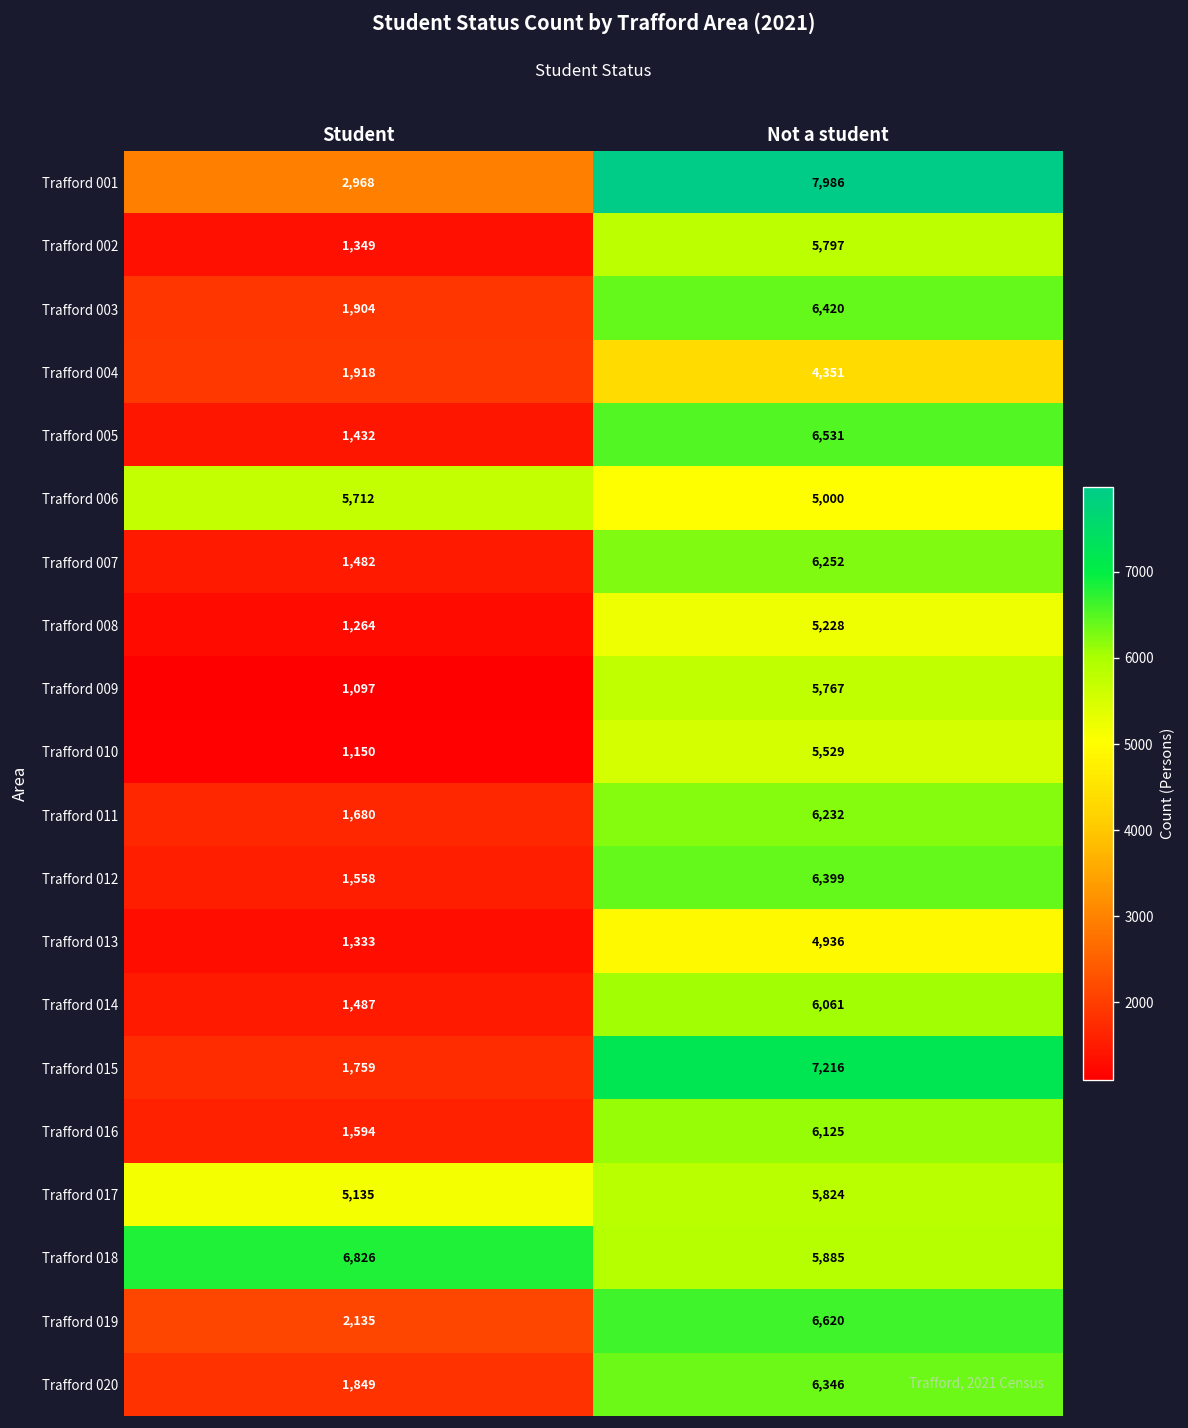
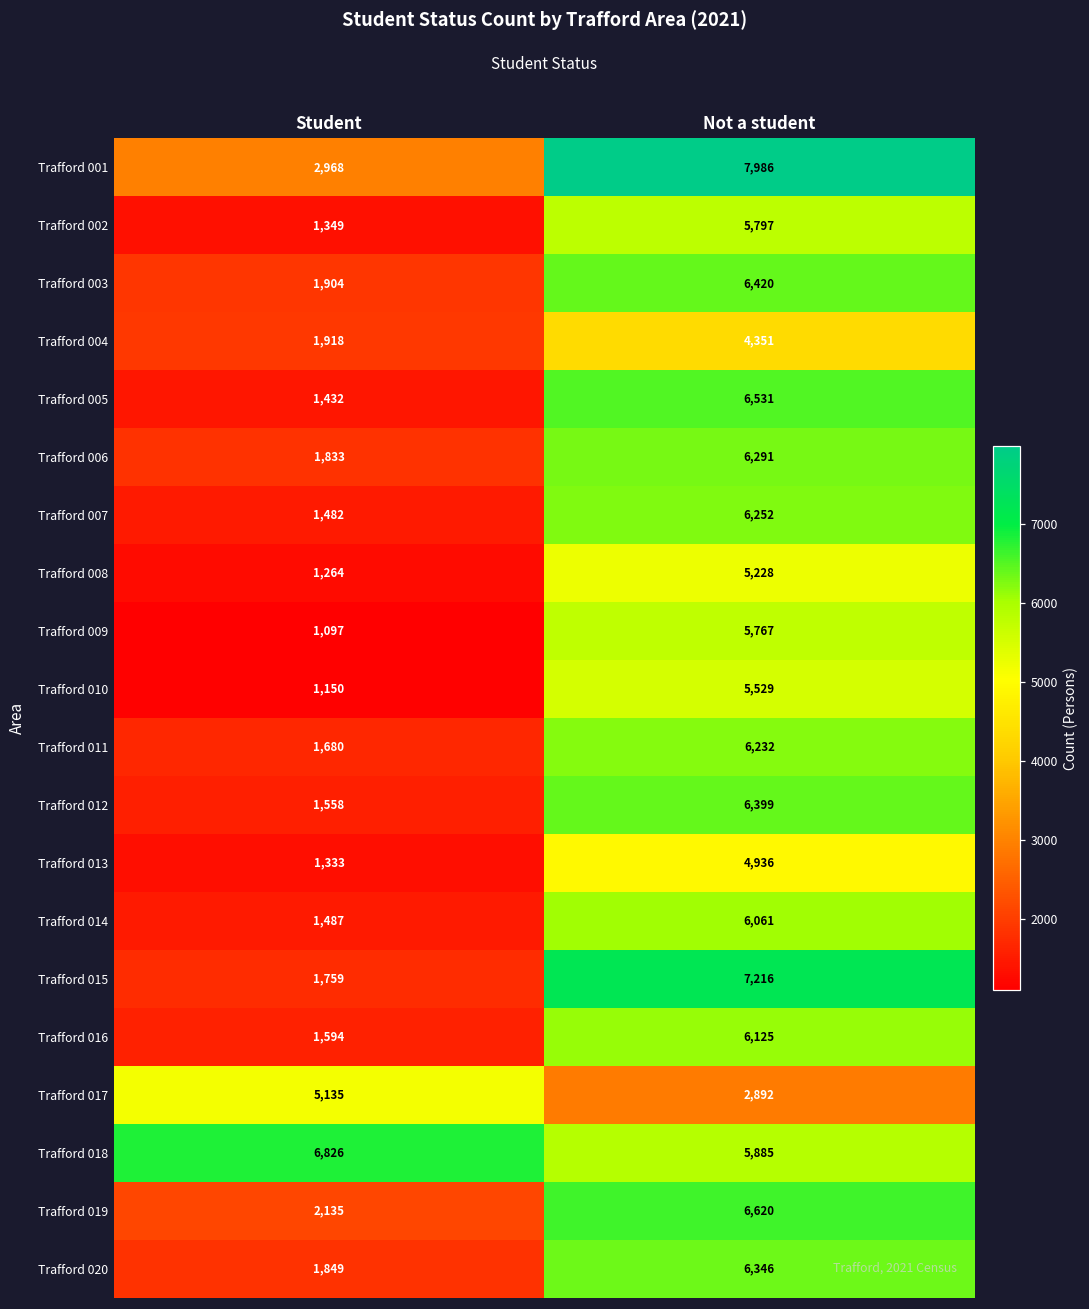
  {
    "Trafford 001": {
      "Student": "2,968",
      "Not a student": "7,986"
    },
    "Trafford 002": {
      "Student": "1,349",
      "Not a student": "5,797"
    },
    "Trafford 003": {
      "Student": "1,904",
      "Not a student": "6,420"
    },
    "Trafford 004": {
      "Student": "1,918",
      "Not a student": "4,351"
    },
    "Trafford 005": {
      "Student": "1,432",
      "Not a student": "6,531"
    },
    "Trafford 006": {
-     "Student": "5,712",
-     "Not a student": "5,000"
+     "Student": "1,833",
+     "Not a student": "6,291"
    },
    "Trafford 007": {
      "Student": "1,482",
      "Not a student": "6,252"
    },
    "Trafford 008": {
      "Student": "1,264",
      "Not a student": "5,228"
    },
    "Trafford 009": {
      "Student": "1,097",
      "Not a student": "5,767"
    },
    "Trafford 010": {
      "Student": "1,150",
      "Not a student": "5,529"
    },
    "Trafford 011": {
      "Student": "1,680",
      "Not a student": "6,232"
    },
    "Trafford 012": {
      "Student": "1,558",
      "Not a student": "6,399"
    },
    "Trafford 013": {
      "Student": "1,333",
      "Not a student": "4,936"
    },
    "Trafford 014": {
      "Student": "1,487",
      "Not a student": "6,061"
    },
    "Trafford 015": {
      "Student": "1,759",
      "Not a student": "7,216"
    },
    "Trafford 016": {
      "Student": "1,594",
      "Not a student": "6,125"
    },
    "Trafford 017": {
      "Student": "5,135",
-     "Not a student": "5,824"
+     "Not a student": "2,892"
    },
    "Trafford 018": {
      "Student": "6,826",
      "Not a student": "5,885"
    },
    "Trafford 019": {
      "Student": "2,135",
      "Not a student": "6,620"
    },
    "Trafford 020": {
      "Student": "1,849"
    }
  }
